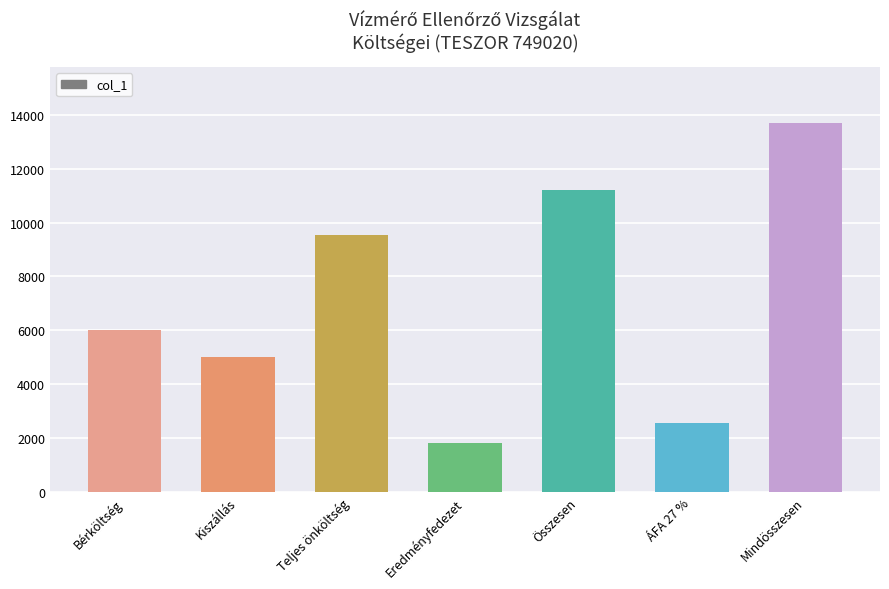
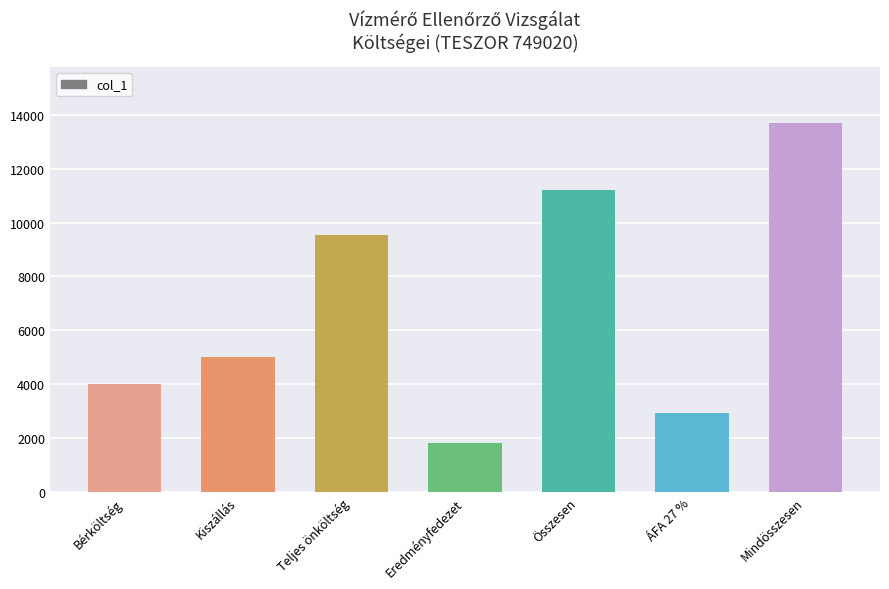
  {
-   "Bérköltség": 6000,
+   "Bérköltség": 4000,
    "Kiszállás": 5000,
    "Teljes önköltség": 9500,
    "Eredményfedezet": 1800,
    "Összesen": 11200,
-   "ÁFA 27 %": 2600,
+   "ÁFA 27 %": 2900,
    "Mindösszesen": 13700
  }
